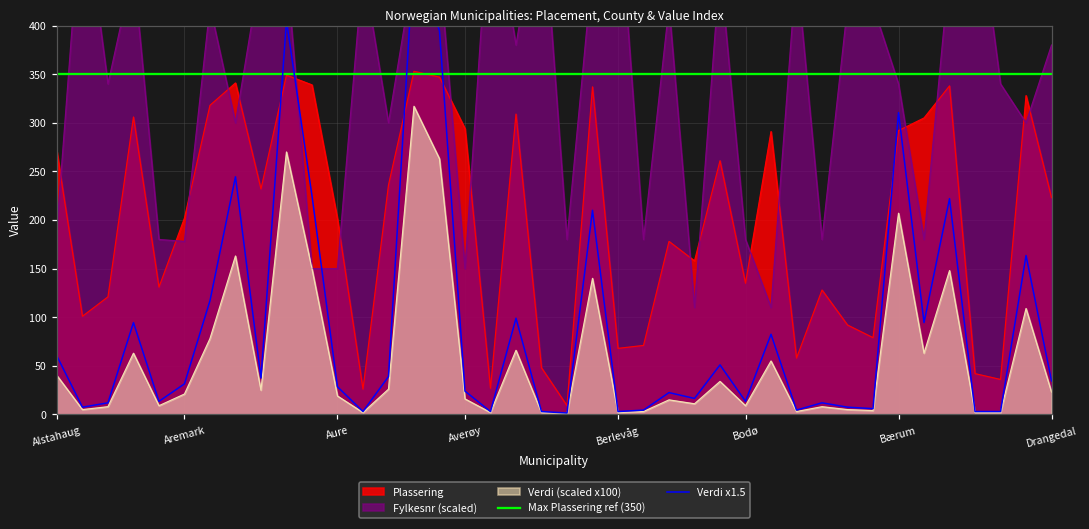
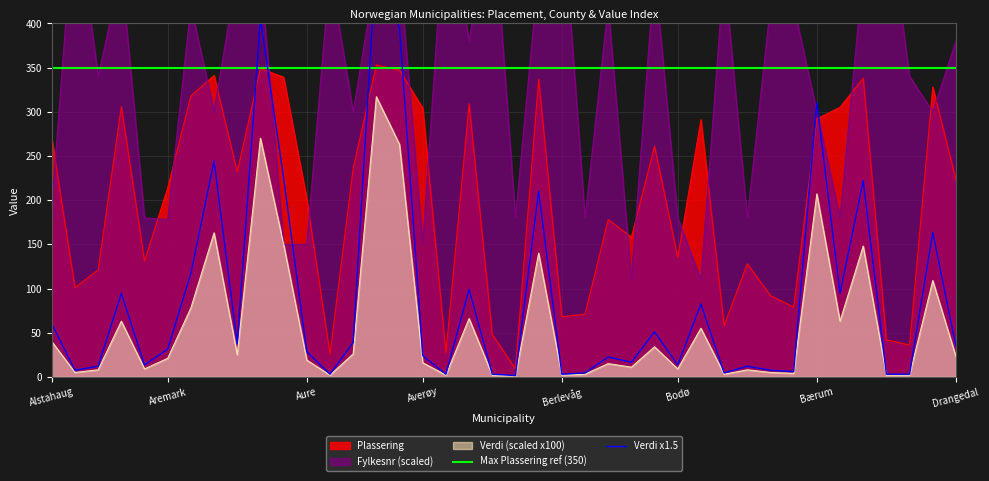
  {
    "Plassering": {
      "Alstahaug": 270,
-     "Aremark": 200,
+     "Aremark": 210,
      "Aure": 200,
-     "Averøy": 290,
+     "Averøy": 300,
      "Berlevåg": 70,
      "Bodø": 140,
      "Bærum": 290,
      "Drangedal": 220
    },
    "Fylkesnr (scaled)": {
      "Alstahaug": 190,
      "Aremark": 180,
      "Aure": 150,
      "Averøy": 150,
      "Bodø": 180,
-     "Bærum": 340,
+     "Bærum": 300,
      "Drangedal": 380
    },
    "Verdi (scaled x100)": {
      "Alstahaug": 40,
      "Aremark": 20,
      "Aure": 20,
      "Averøy": 20,
      "Bodø": 10,
      "Bærum": 210,
      "Drangedal": 20
    },
    "Max Plassering ref (350)": {
      "Alstahaug": 350,
      "Aremark": 350,
      "Aure": 350,
      "Averøy": 350,
      "Berlevåg": 350,
      "Bodø": 350,
      "Bærum": 350,
      "Drangedal": 350
    },
    "Verdi x1.5": {
      "Alstahaug": 60,
      "Aremark": 30,
      "Aure": 30,
      "Averøy": 20,
      "Bodø": 10,
      "Bærum": 310,
      "Drangedal": 30
    }
  }
